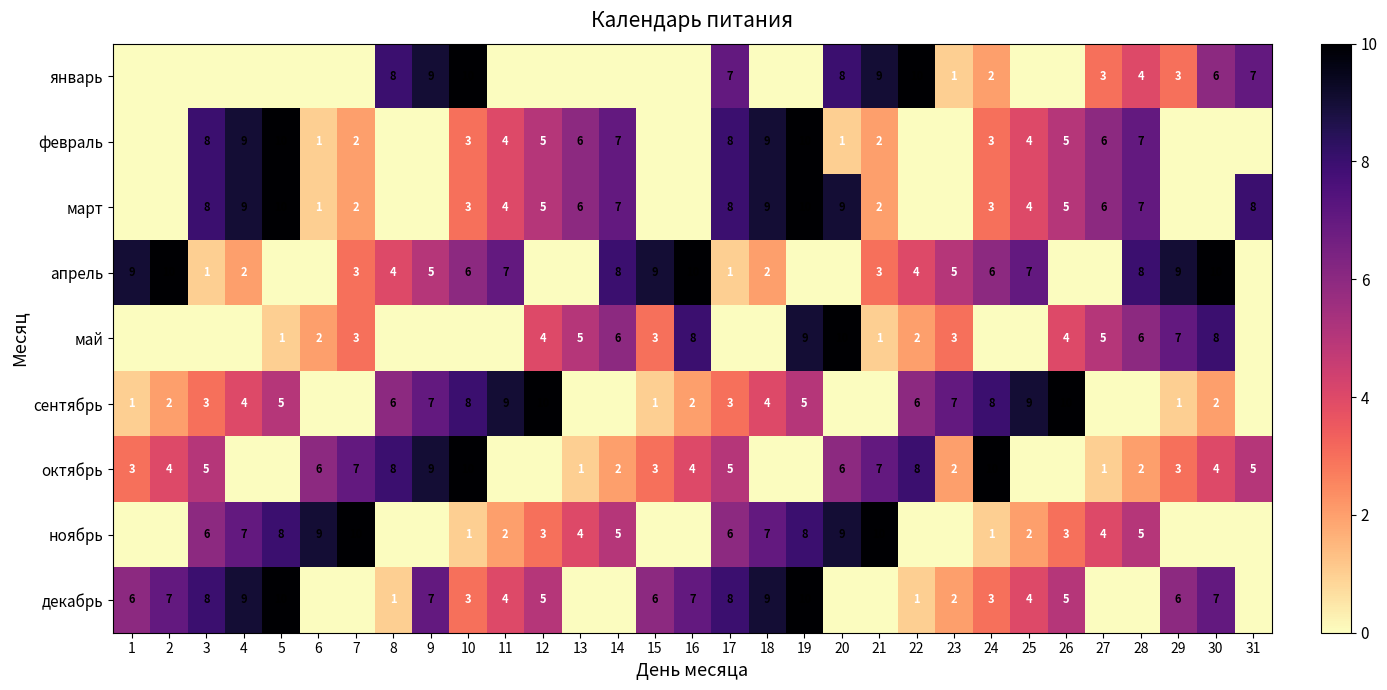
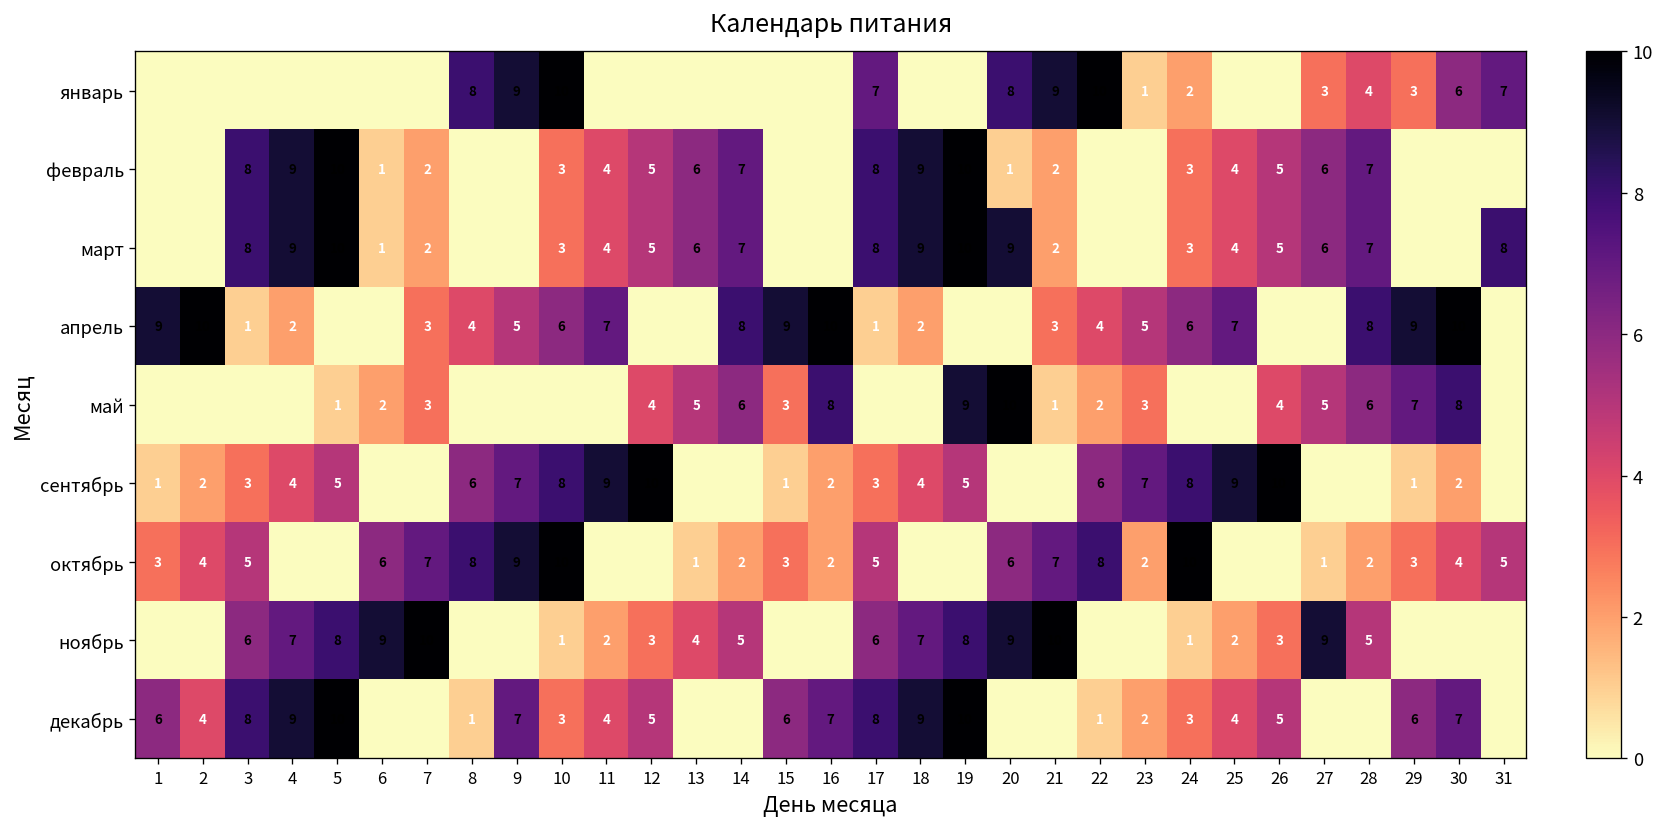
  {
    "январь": {
      "8": 8,
      "9": 9,
      "17": 7,
      "20": 8,
      "21": 9,
      "23": 1,
      "24": 2,
      "27": 3,
      "28": 4,
      "29": 3,
      "30": 6,
      "31": 7
    },
    "февраль": {
      "3": 8,
      "4": 9,
      "6": 1,
      "7": 2,
      "10": 3,
      "11": 4,
      "12": 5,
      "13": 6,
      "14": 7,
      "17": 8,
      "18": 9,
      "20": 1,
      "21": 2,
      "24": 3,
      "25": 4,
      "26": 5,
      "27": 6,
      "28": 7
    },
    "март": {
      "3": 8,
      "4": 9,
      "6": 1,
      "7": 2,
      "10": 3,
      "11": 4,
      "12": 5,
      "13": 6,
      "14": 7,
      "17": 8,
      "18": 9,
      "20": 9,
      "21": 2,
      "24": 3,
      "25": 4,
      "26": 5,
      "27": 6,
      "28": 7,
      "31": 8
    },
    "апрель": {
      "1": 9,
      "3": 1,
      "4": 2,
      "7": 3,
      "8": 4,
      "9": 5,
      "10": 6,
      "11": 7,
      "14": 8,
      "15": 9,
      "17": 1,
      "18": 2,
      "21": 3,
      "22": 4,
      "23": 5,
      "24": 6,
      "25": 7,
      "28": 8,
      "29": 9
    },
    "май": {
      "5": 1,
      "6": 2,
      "7": 3,
      "12": 4,
      "13": 5,
      "14": 6,
      "15": 3,
      "16": 8,
      "19": 9,
      "21": 1,
      "22": 2,
      "23": 3,
      "26": 4,
      "27": 5,
      "28": 6,
      "29": 7,
      "30": 8
    },
    "сентябрь": {
      "1": 1,
      "2": 2,
      "3": 3,
      "4": 4,
      "5": 5,
      "8": 6,
      "9": 7,
      "10": 8,
      "11": 9,
      "15": 1,
      "16": 2,
      "17": 3,
      "18": 4,
      "19": 5,
      "22": 6,
      "23": 7,
      "24": 8,
      "25": 9,
      "29": 1,
      "30": 2
    },
    "октябрь": {
      "1": 3,
      "2": 4,
      "3": 5,
      "6": 6,
      "7": 7,
      "8": 8,
      "9": 9,
      "13": 1,
      "14": 2,
      "15": 3,
-     "16": 4,
+     "16": 2,
      "17": 5,
      "20": 6,
      "21": 7,
      "22": 8,
      "23": 2,
      "27": 1,
      "28": 2,
      "29": 3,
      "30": 4,
      "31": 5
    },
    "ноябрь": {
      "3": 6,
      "4": 7,
      "5": 8,
      "6": 9,
      "10": 1,
      "11": 2,
      "12": 3,
      "13": 4,
      "14": 5,
      "17": 6,
      "18": 7,
      "19": 8,
      "20": 9,
      "24": 1,
      "25": 2,
      "26": 3,
-     "27": 4,
+     "27": 9,
      "28": 5
    },
    "декабрь": {
      "1": 6,
-     "2": 7,
+     "2": 4,
      "3": 8,
      "4": 9,
      "8": 1,
      "9": 7,
      "10": 3,
      "11": 4,
      "12": 5,
      "15": 6,
      "16": 7,
      "17": 8,
      "18": 9,
      "22": 1,
      "23": 2,
      "24": 3,
      "25": 4,
      "26": 5,
      "29": 6,
      "30": 7
    }
  }
